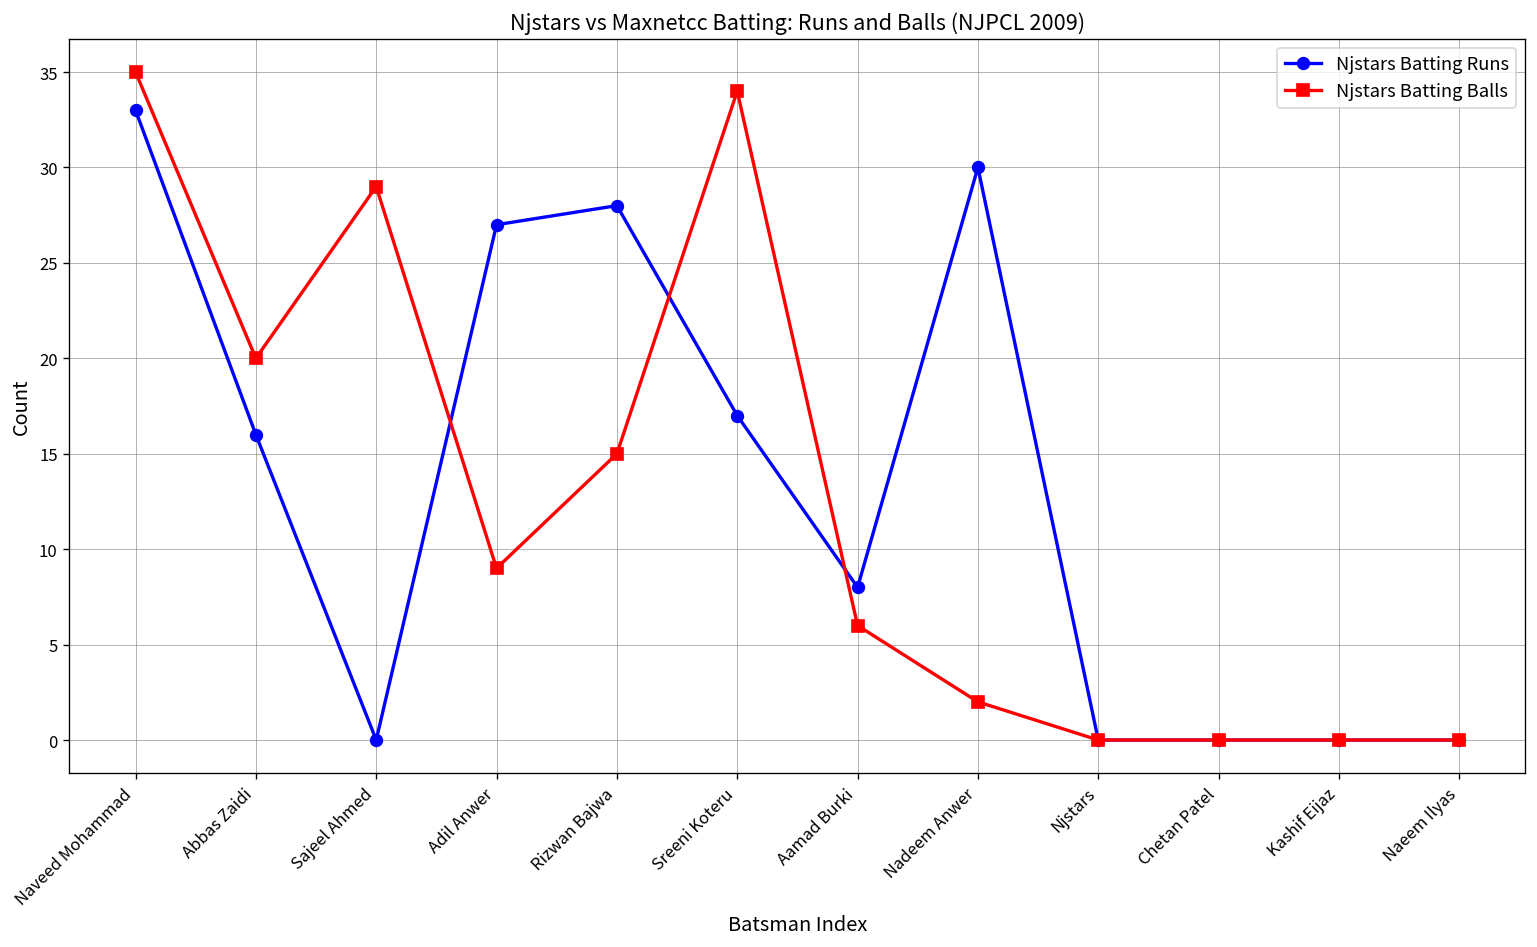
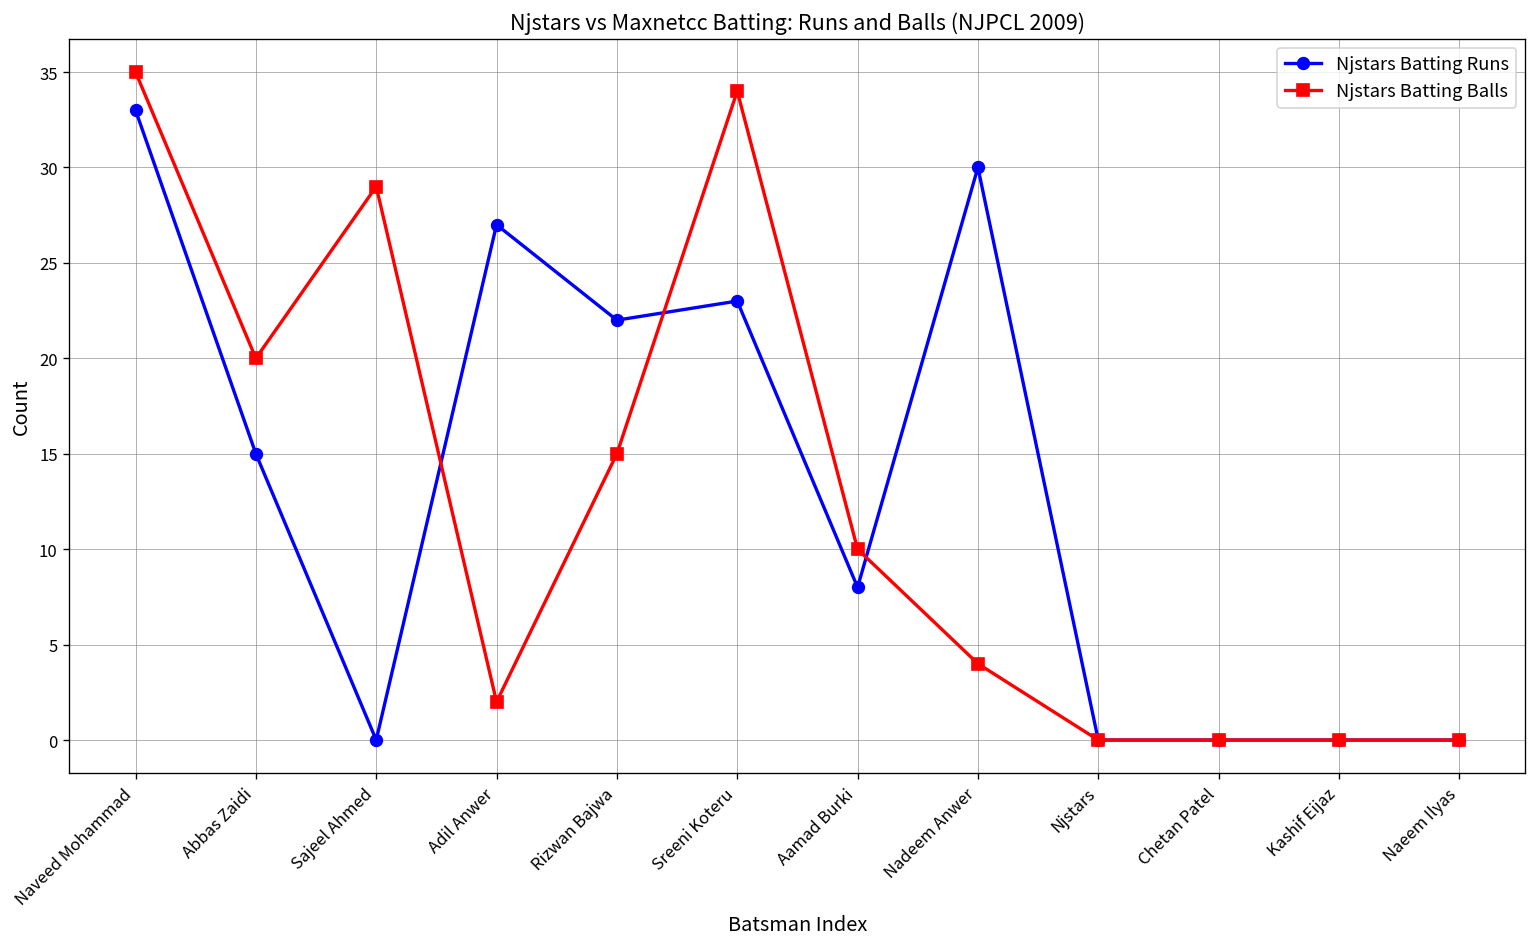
  {
    "Njstars Batting Runs": {
      "Naveed Mohammad": 33,
-     "Abbas Zaidi": 16,
+     "Abbas Zaidi": 15,
      "Sajeel Ahmed": 0,
      "Adil Anwer": 27,
-     "Rizwan Bajwa": 28,
-     "Sreeni Koteru": 17,
+     "Rizwan Bajwa": 22,
+     "Sreeni Koteru": 23,
      "Aamad Burki": 8,
      "Nadeem Anwer": 30
    },
    "Njstars Batting Balls": {
      "Naveed Mohammad": 35,
      "Abbas Zaidi": 20,
      "Sajeel Ahmed": 29,
-     "Adil Anwer": 9,
+     "Adil Anwer": 2,
      "Rizwan Bajwa": 15,
      "Sreeni Koteru": 34,
-     "Aamad Burki": 6,
-     "Nadeem Anwer": 2
+     "Aamad Burki": 10,
+     "Nadeem Anwer": 4
    }
  }
